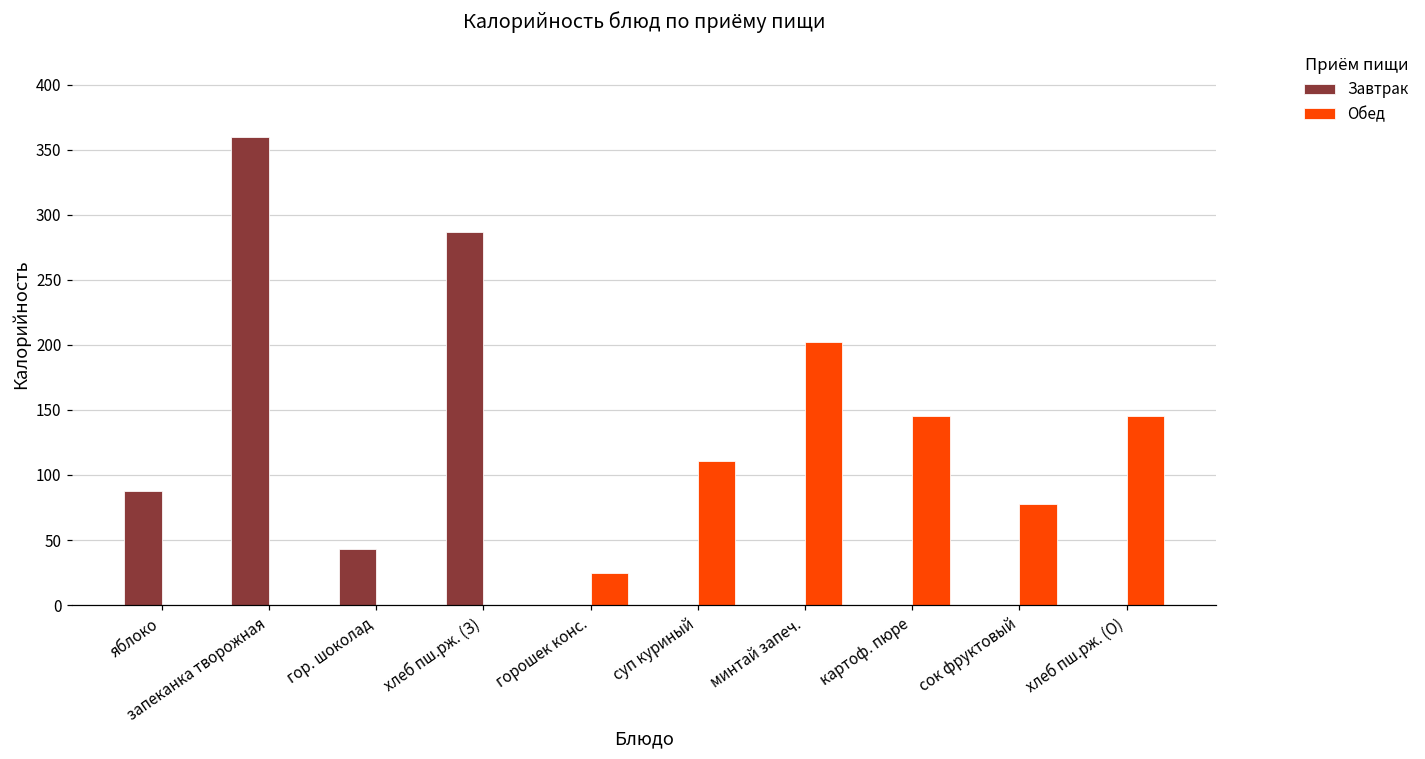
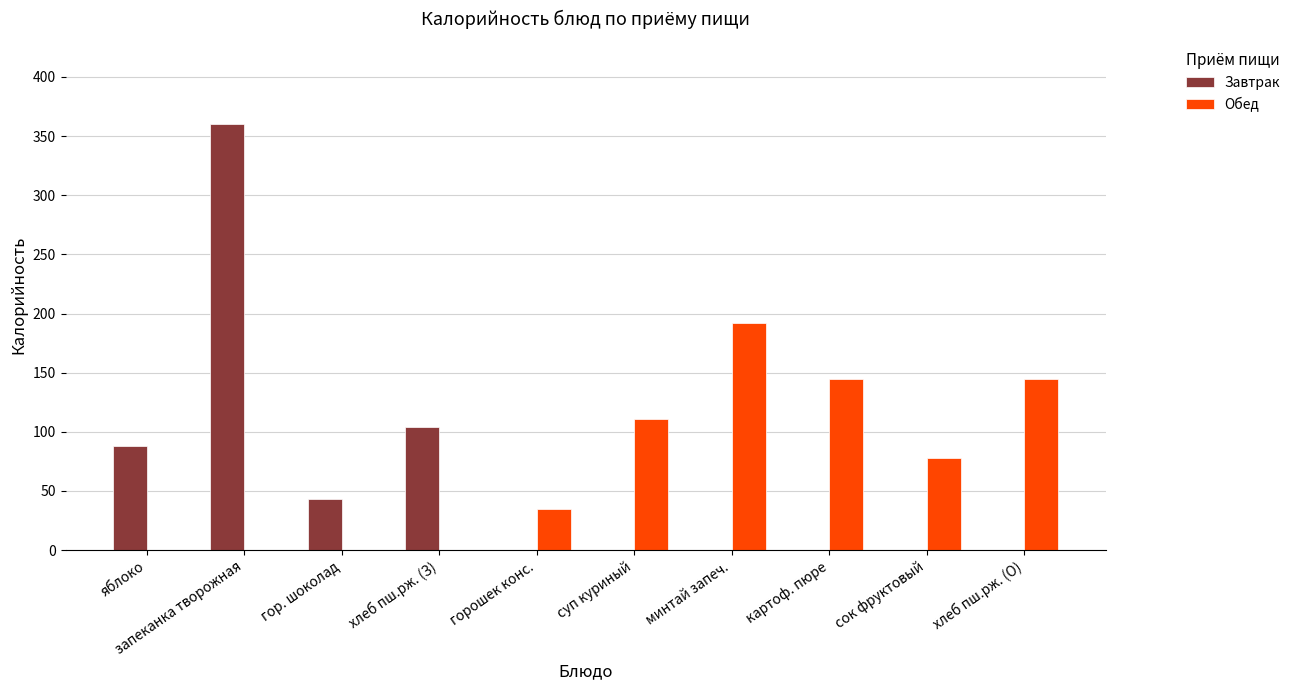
  {
    "Завтрак": {
      "яблоко": 88,
      "запеканка творожная": 360,
      "гор. шоколад": 43,
-     "хлеб пш.рж. (З)": 287,
+     "хлеб пш.рж. (З)": 104,
      "горошек конс.": 0,
      "суп куриный": 0,
      "минтай запеч.": 0,
      "картоф. пюре": 0,
      "сок фруктовый": 0,
      "хлеб пш.рж. (О)": 0
    },
    "Обед": {
      "яблоко": 0,
      "запеканка творожная": 0,
      "гор. шоколад": 0,
      "хлеб пш.рж. (З)": 0,
-     "горошек конс.": 25,
+     "горошек конс.": 35,
      "суп куриный": 111,
-     "минтай запеч.": 202,
+     "минтай запеч.": 192,
      "картоф. пюре": 145,
      "сок фруктовый": 78,
      "хлеб пш.рж. (О)": 145
    }
  }
